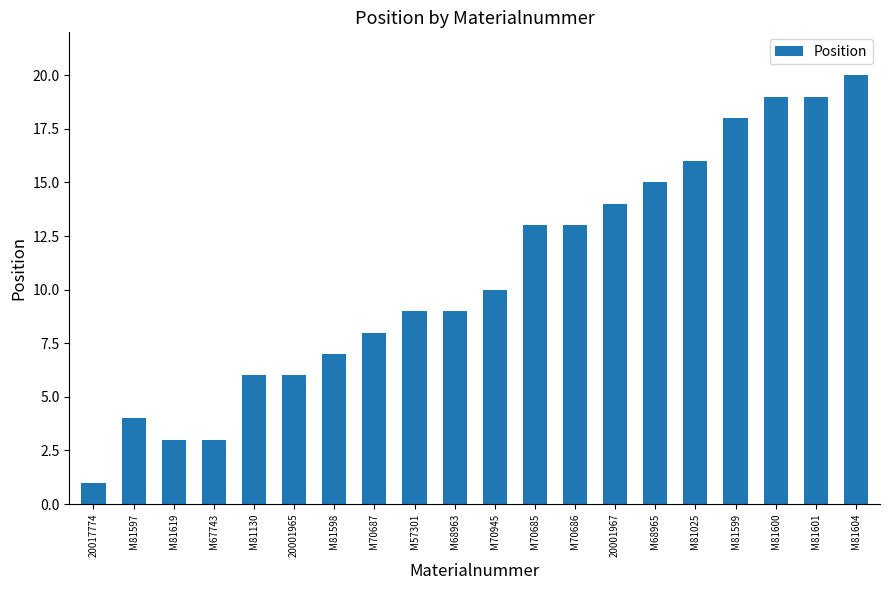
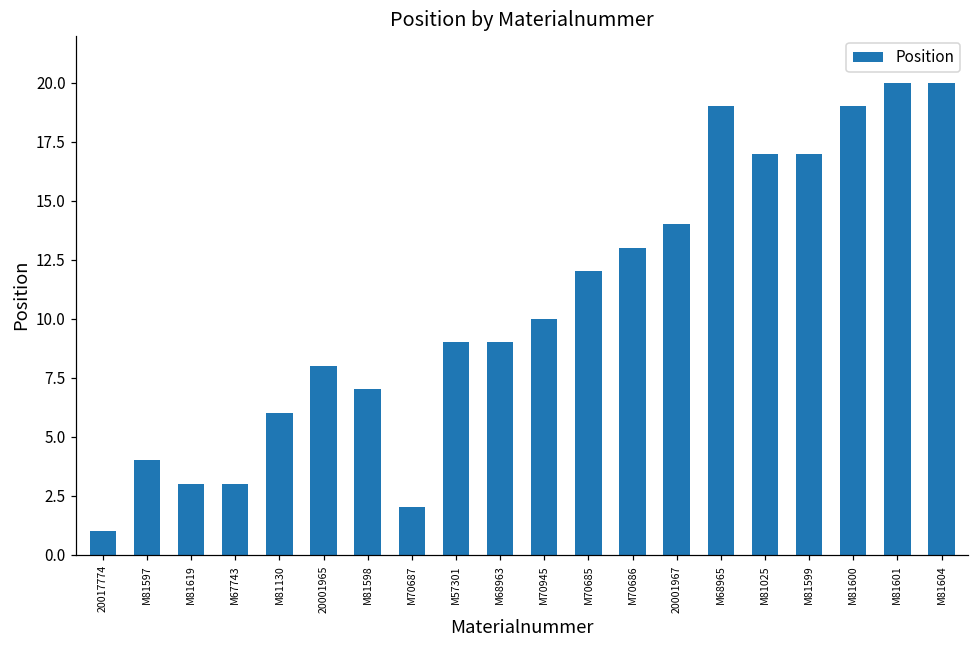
  {
    "20017774": 1,
    "M81597": 4,
    "M81619": 3,
    "M67743": 3,
    "M81130": 6,
-   "20001965": 6,
+   "20001965": 8,
    "M81598": 7,
-   "M70687": 8,
+   "M70687": 2,
    "M57301": 9,
    "M68963": 9,
    "M70945": 10,
-   "M70685": 13,
+   "M70685": 12,
    "M70686": 13,
    "20001967": 14,
-   "M68965": 15,
-   "M81025": 16,
-   "M81599": 18,
+   "M68965": 19,
+   "M81025": 17,
+   "M81599": 17,
    "M81600": 19,
-   "M81601": 19,
+   "M81601": 20,
    "M81604": 20
  }
